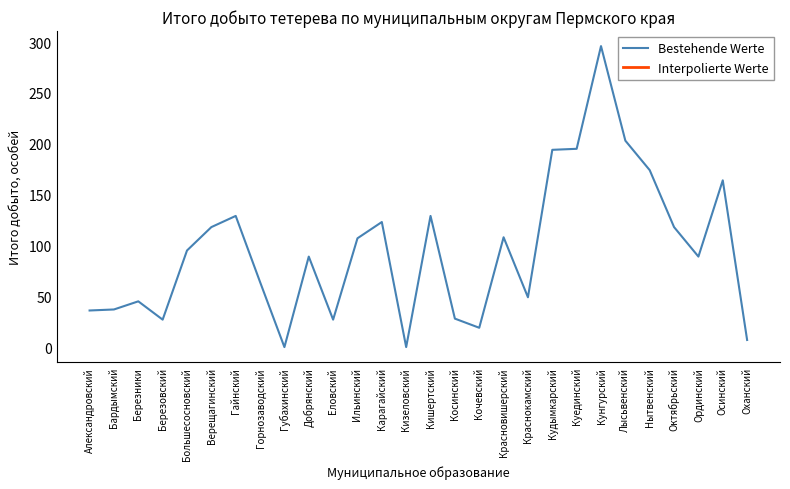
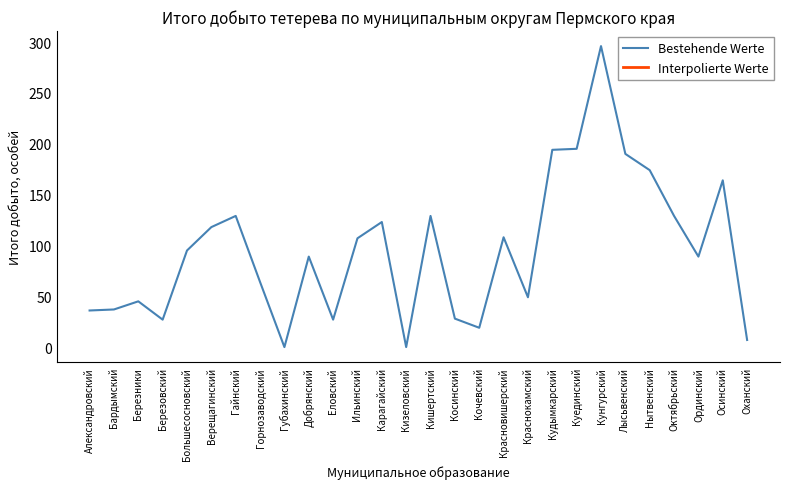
  {
    "Bestehende Werte": {
      "Александровский": 36,
      "Бардымский": 37,
      "Березники": 45,
      "Березовский": 27,
      "Большесосновский": 95,
      "Верещагинский": 118,
      "Гайнский": 129,
      "Горнозаводский": 64,
      "Губахинский": 0,
      "Добрянский": 89,
      "Еловский": 27,
      "Ильинский": 107,
      "Карагайский": 123,
      "Кизеловский": 0,
      "Кишертский": 129,
      "Косинский": 28,
      "Кочевский": 19,
      "Красновишерский": 108,
      "Краснокамский": 49,
      "Кудымкарский": 194,
      "Куединский": 195,
      "Кунгурский": 296,
-     "Лысьвенский": 203,
+     "Лысьвенский": 190,
      "Нытвенский": 174,
-     "Октябрьский": 118,
+     "Октябрьский": 129,
      "Ординский": 89,
      "Осинский": 164
    }
  }
